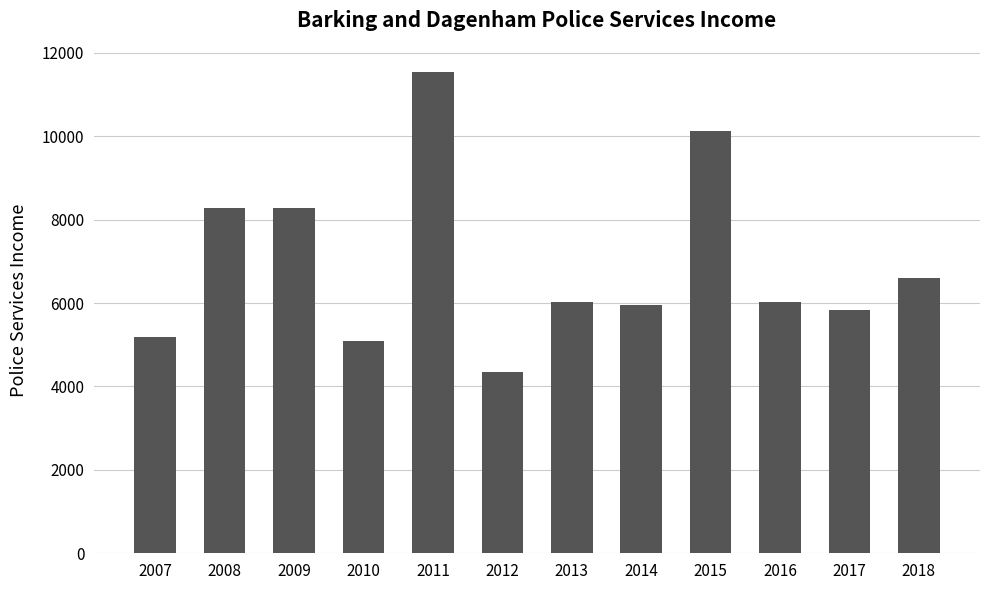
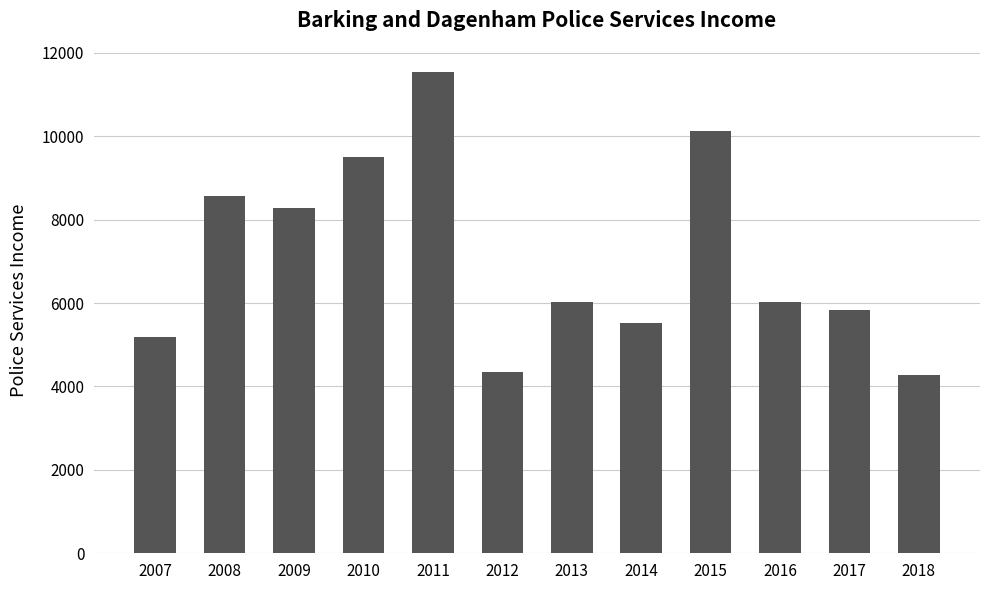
  {
    "2007": 5200,
-   "2008": 8300,
+   "2008": 8600,
    "2009": 8300,
-   "2010": 5100,
+   "2010": 9500,
    "2011": 11500,
    "2012": 4300,
    "2013": 6000,
-   "2014": 5900,
+   "2014": 5500,
    "2015": 10100,
    "2016": 6000,
    "2017": 5800,
-   "2018": 6600
+   "2018": 4300
  }
